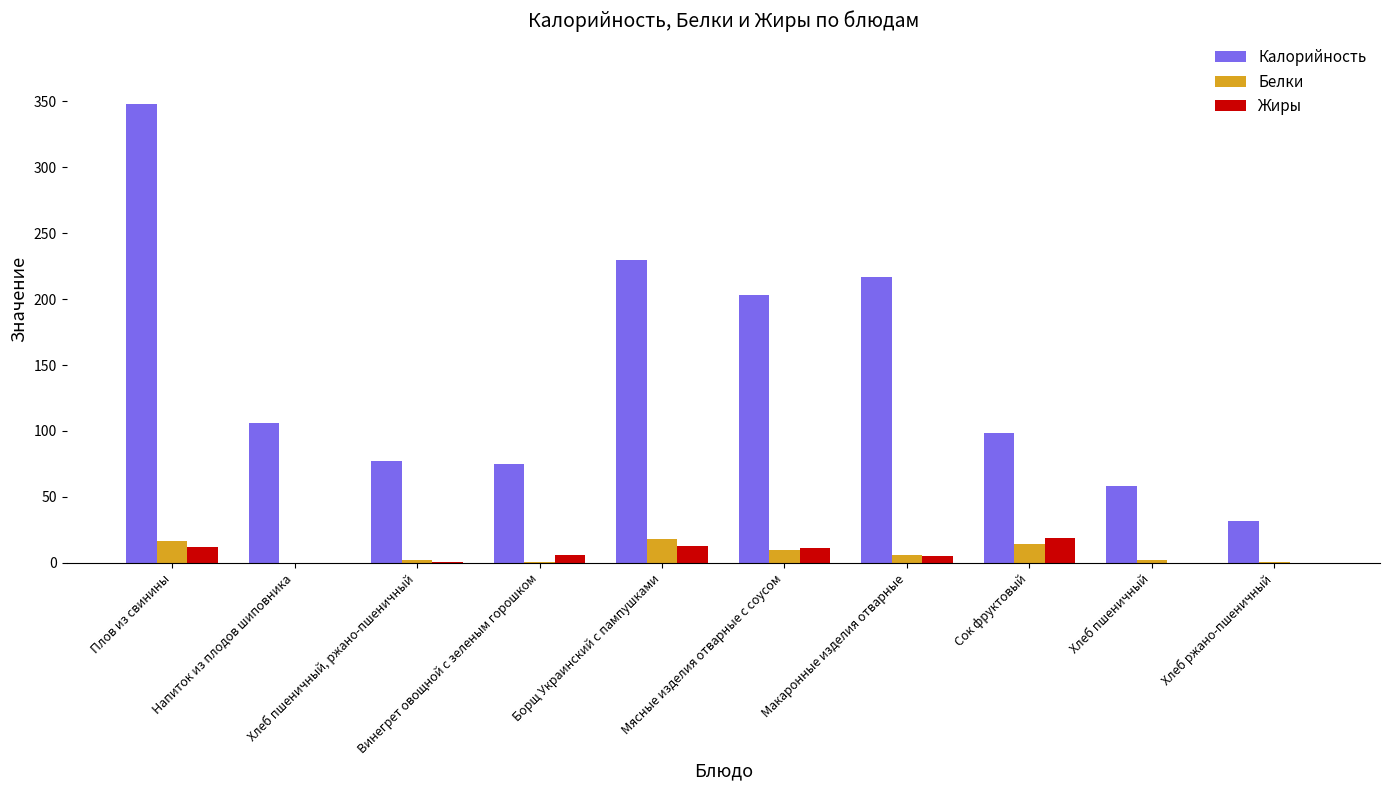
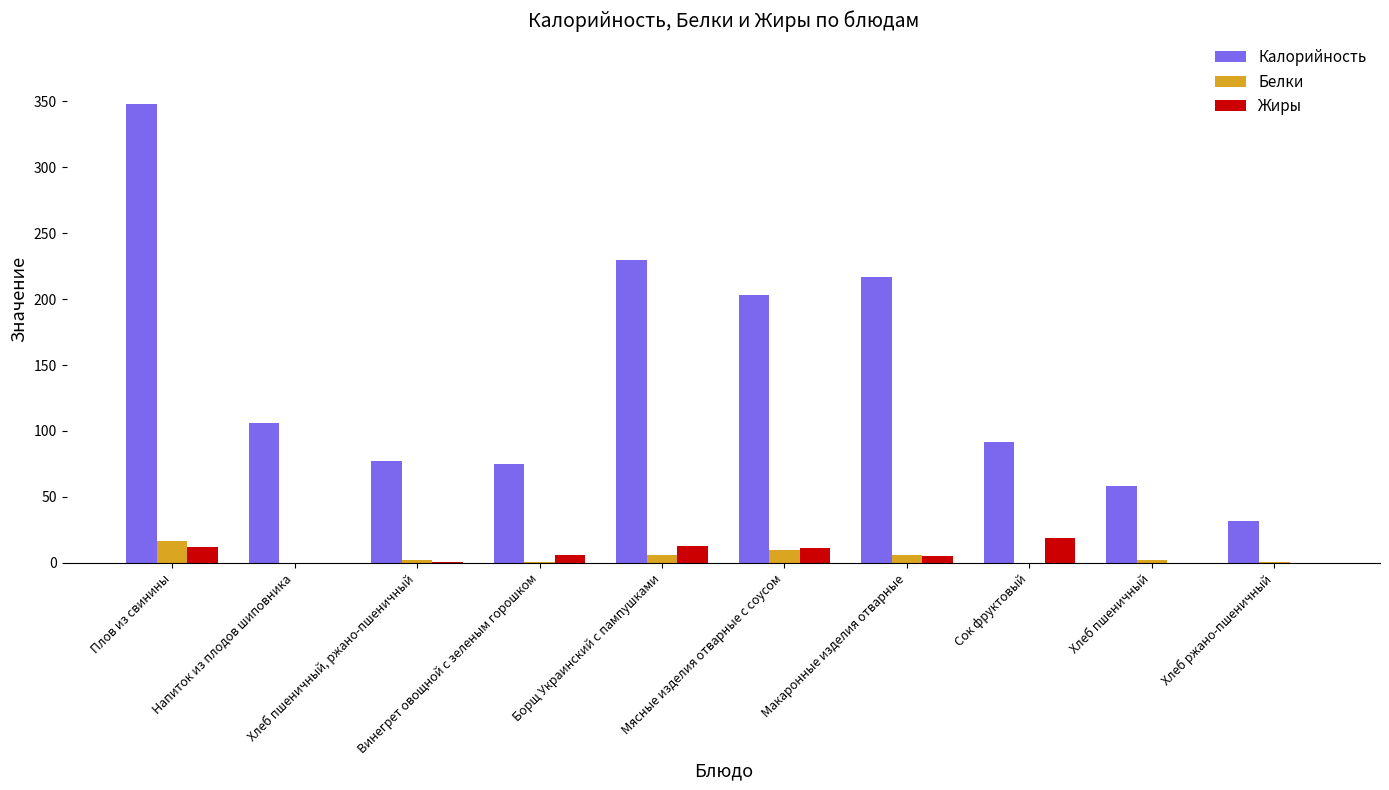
  {
    "Калорийность": {
      "Плов из свинины": 348,
      "Напиток из плодов шиповника": 106,
      "Хлеб пшеничный, ржано-пшеничный": 77,
      "Винегрет овощной с зеленым горошком": 75,
      "Борщ Украинский с пампушками": 230,
      "Мясные изделия отварные с соусом": 203,
      "Макаронные изделия отварные": 217,
-     "Сок фруктовый": 99,
+     "Сок фруктовый": 92,
      "Хлеб пшеничный": 58,
      "Хлеб ржано-пшеничный": 32
    },
    "Белки": {
      "Плов из свинины": 16,
      "Хлеб пшеничный, ржано-пшеничный": 3,
-     "Борщ Украинский с пампушками": 18,
+     "Борщ Украинский с пампушками": 6,
      "Мясные изделия отварные с соусом": 10,
      "Макаронные изделия отварные": 6,
-     "Сок фруктовый": 14,
+     "Сок фруктовый": 0,
      "Хлеб пшеничный": 2
    },
    "Жиры": {
      "Плов из свинины": 12,
      "Винегрет овощной с зеленым горошком": 6,
      "Борщ Украинский с пампушками": 13,
      "Мясные изделия отварные с соусом": 12,
      "Макаронные изделия отварные": 5,
      "Сок фруктовый": 19
    }
  }
